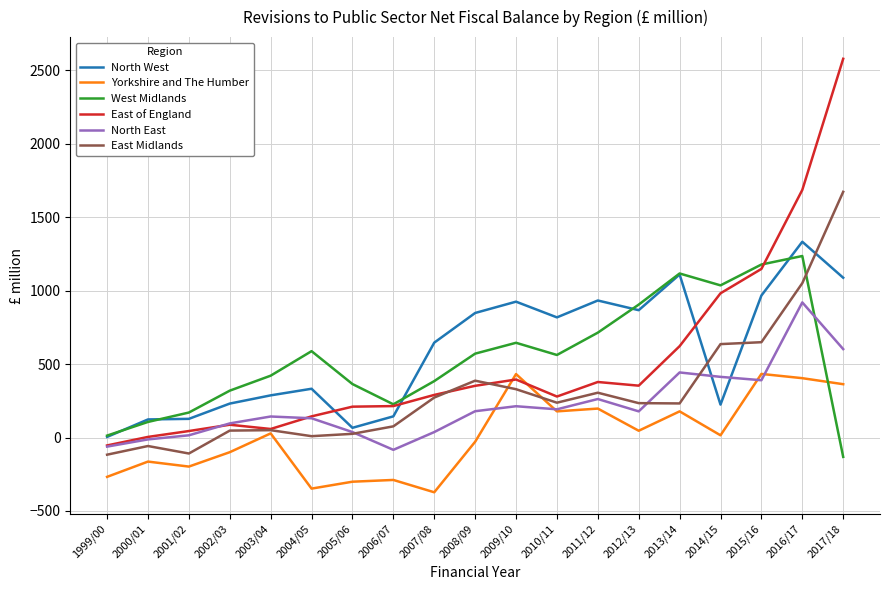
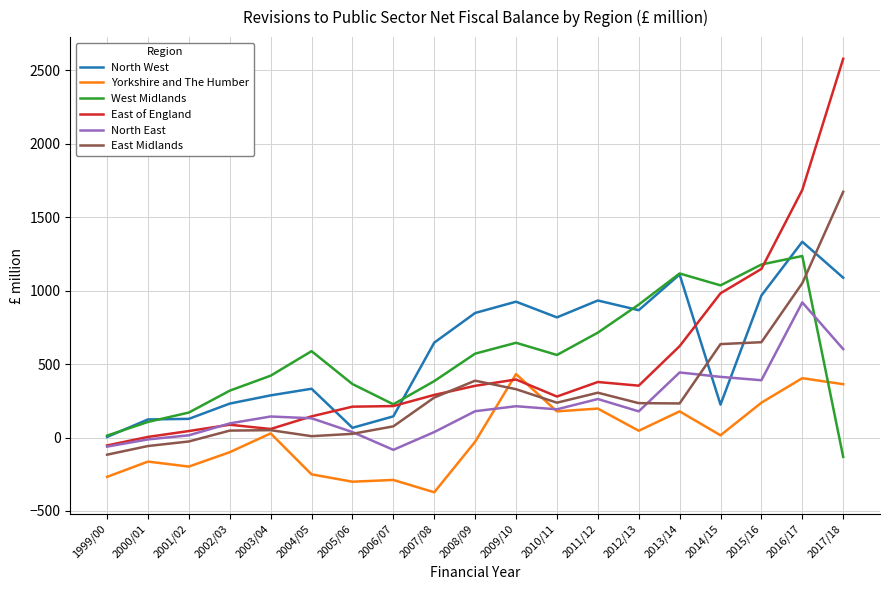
  {
    "North West": {
      "2001/02": 130,
      "2002/03": 230,
      "2003/04": 290,
      "2004/05": 330,
      "2005/06": 70,
      "2006/07": 140,
      "2007/08": 650,
      "2008/09": 850,
      "2009/10": 930,
      "2010/11": 820,
      "2011/12": 930,
      "2012/13": 870,
      "2014/15": 220,
      "2015/16": 970,
      "2016/17": 1330,
      "2017/18": 1090
    },
    "Yorkshire and The Humber": {
      "1999/00": -270,
      "2000/01": -160,
      "2001/02": -200,
      "2002/03": -100,
      "2003/04": 30,
-     "2004/05": -350,
+     "2004/05": -250,
      "2005/06": -300,
      "2006/07": -290,
      "2007/08": -370,
      "2008/09": -30,
      "2009/10": 430,
      "2011/12": 200,
      "2012/13": 50,
      "2013/14": 180,
      "2014/15": 20,
-     "2015/16": 430,
+     "2015/16": 240,
      "2016/17": 400,
      "2017/18": 360
    },
    "West Midlands": {
      "2001/02": 170,
      "2002/03": 320,
      "2003/04": 420,
      "2004/05": 590,
      "2005/06": 360,
      "2007/08": 380,
      "2008/09": 570,
      "2009/10": 650,
      "2010/11": 560,
      "2011/12": 710,
      "2012/13": 910,
      "2014/15": 1040,
      "2015/16": 1180,
      "2016/17": 1240,
      "2017/18": -130
    },
    "East of England": {
      "2001/02": 40,
      "2005/06": 210,
      "2007/08": 290,
      "2008/09": 350,
      "2009/10": 400,
      "2010/11": 280,
      "2011/12": 380,
      "2012/13": 350,
      "2013/14": 620,
      "2014/15": 980,
      "2015/16": 1150,
      "2016/17": 1690,
      "2017/18": 2580
    },
    "North East": {
      "2001/02": 20,
      "2003/04": 140,
      "2006/07": -80,
      "2007/08": 40,
      "2008/09": 180,
      "2009/10": 210,
      "2011/12": 260,
      "2012/13": 180,
      "2013/14": 440,
      "2014/15": 410,
      "2015/16": 390,
      "2016/17": 920,
      "2017/18": 600
    },
    "East Midlands": {
      "1999/00": -120,
      "2000/01": -60,
-     "2001/02": -110,
+     "2001/02": -30,
      "2002/03": 50,
      "2004/05": 10,
      "2006/07": 80,
      "2007/08": 270,
      "2008/09": 390,
      "2009/10": 330,
      "2010/11": 240,
      "2011/12": 310,
      "2012/13": 230,
      "2013/14": 230,
      "2014/15": 640,
      "2015/16": 650,
      "2016/17": 1050,
      "2017/18": 1670
    }
  }
